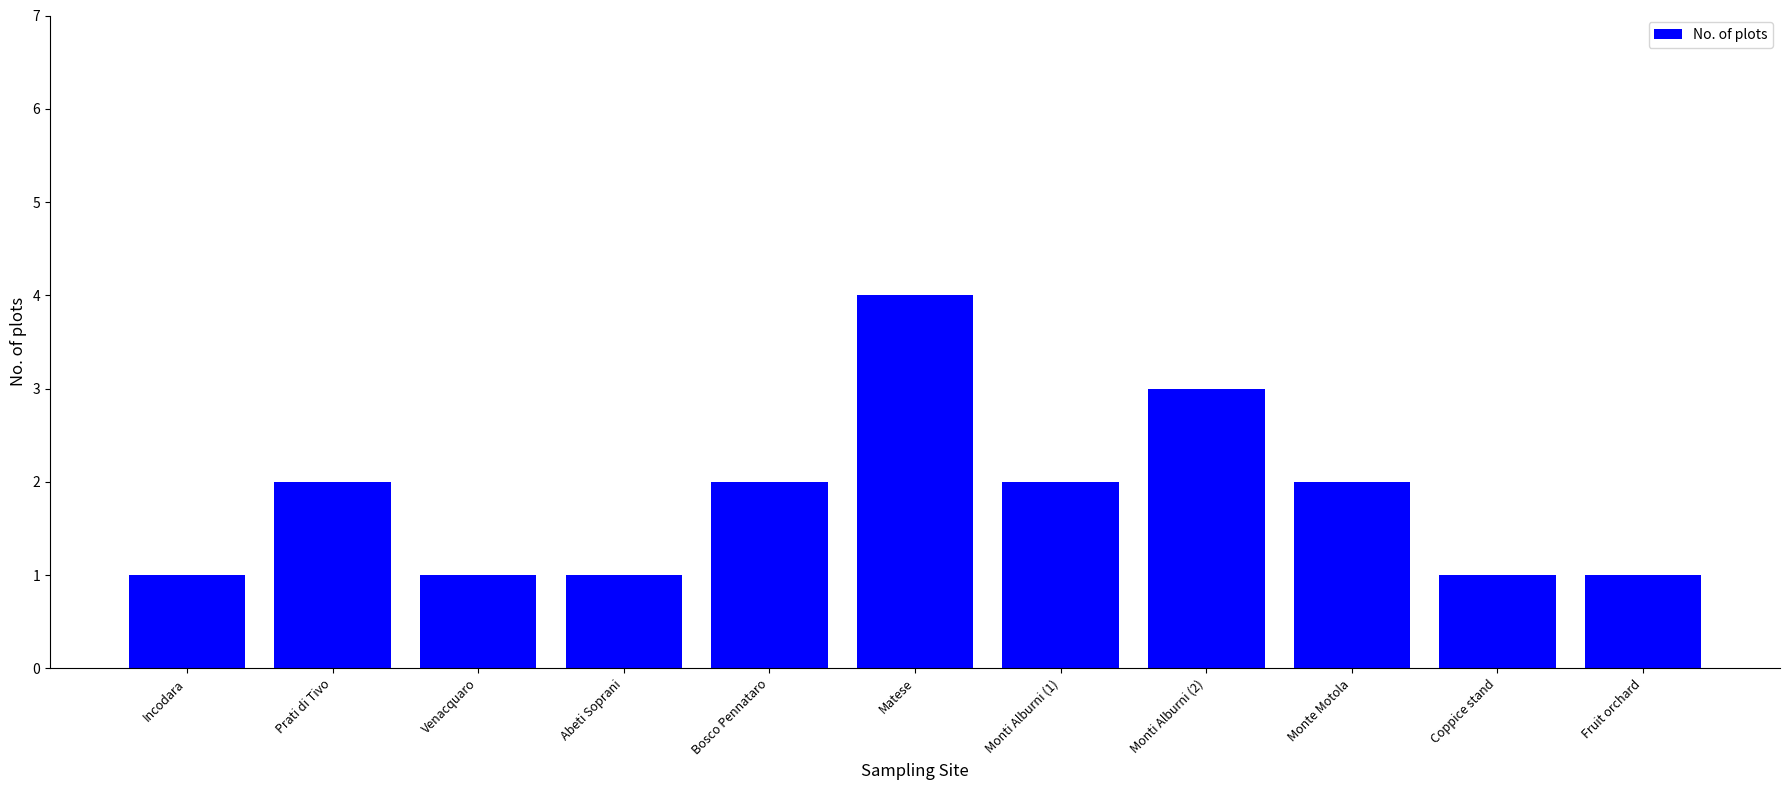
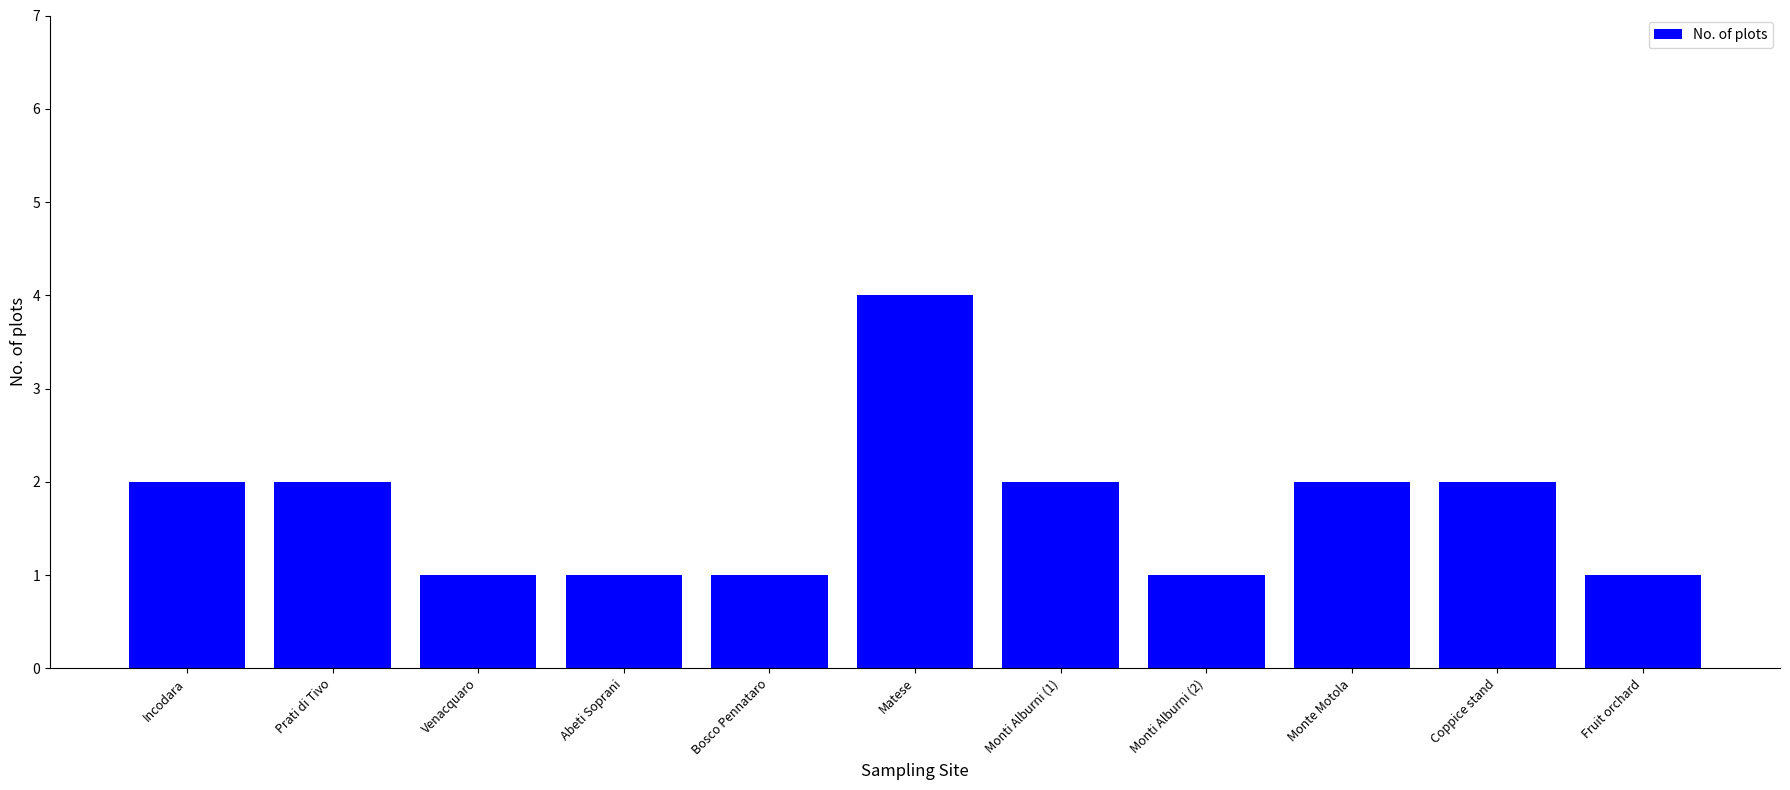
  {
-   "Incodara": 1,
+   "Incodara": 2,
    "Prati di Tivo": 2,
    "Venacquaro": 1,
    "Abeti Soprani": 1,
-   "Bosco Pennataro": 2,
+   "Bosco Pennataro": 1,
    "Matese": 4,
    "Monti Alburni (1)": 2,
-   "Monti Alburni (2)": 3,
+   "Monti Alburni (2)": 1,
    "Monte Motola": 2,
-   "Coppice stand": 1,
+   "Coppice stand": 2,
    "Fruit orchard": 1
  }
